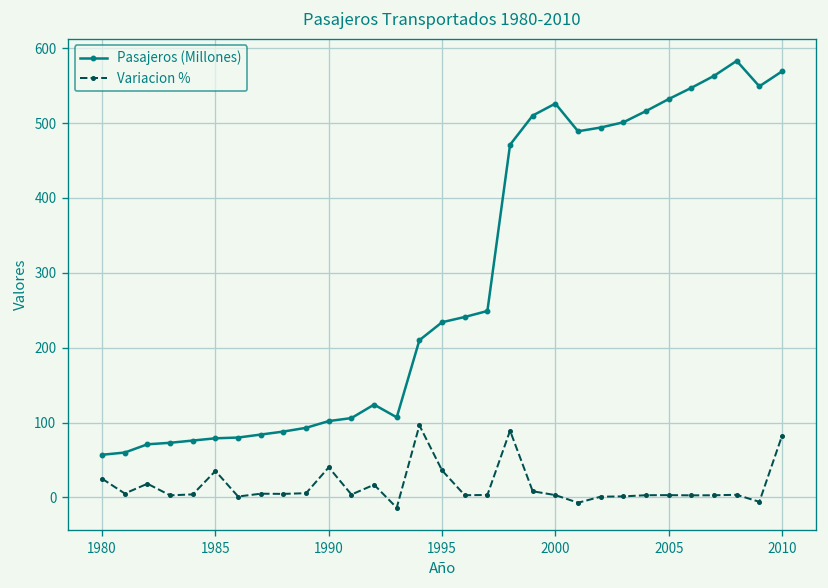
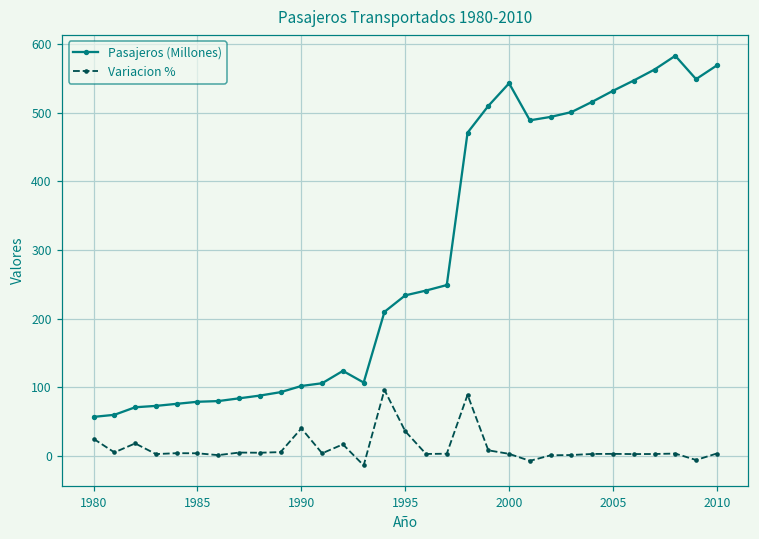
  {
    "Pasajeros (Millones)": {
      "1980": 60,
      "1985": 80,
      "1990": 100,
      "1995": 230,
-     "2000": 530,
+     "2000": 540,
      "2005": 530,
      "2010": 570
    },
    "Variacion %": {
      "1980": 30,
-     "1985": 40,
+     "1985": 0,
      "1990": 40,
      "1995": 40,
      "2000": 0,
      "2005": 0,
-     "2010": 80
+     "2010": 0
    }
  }
